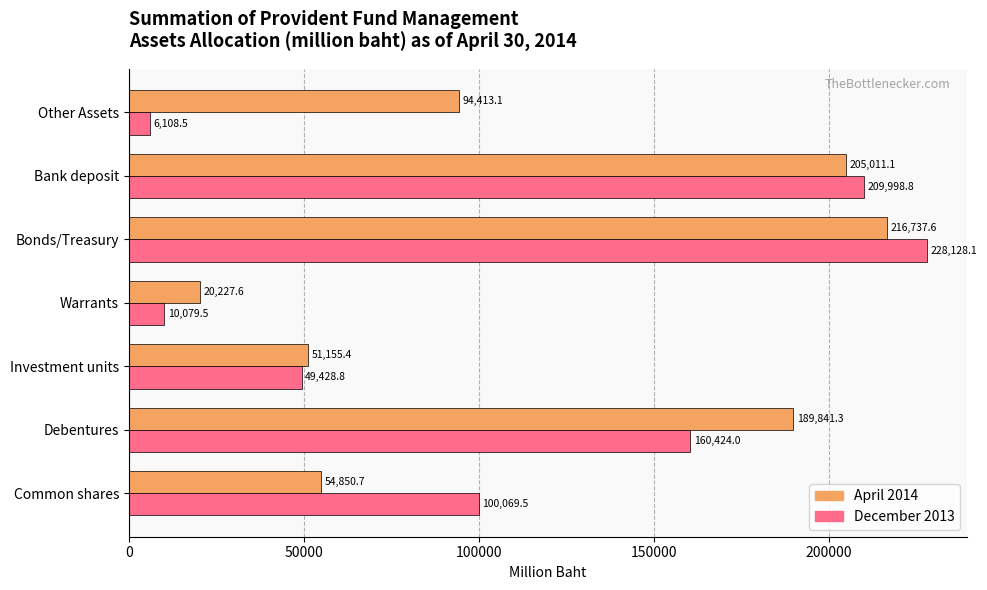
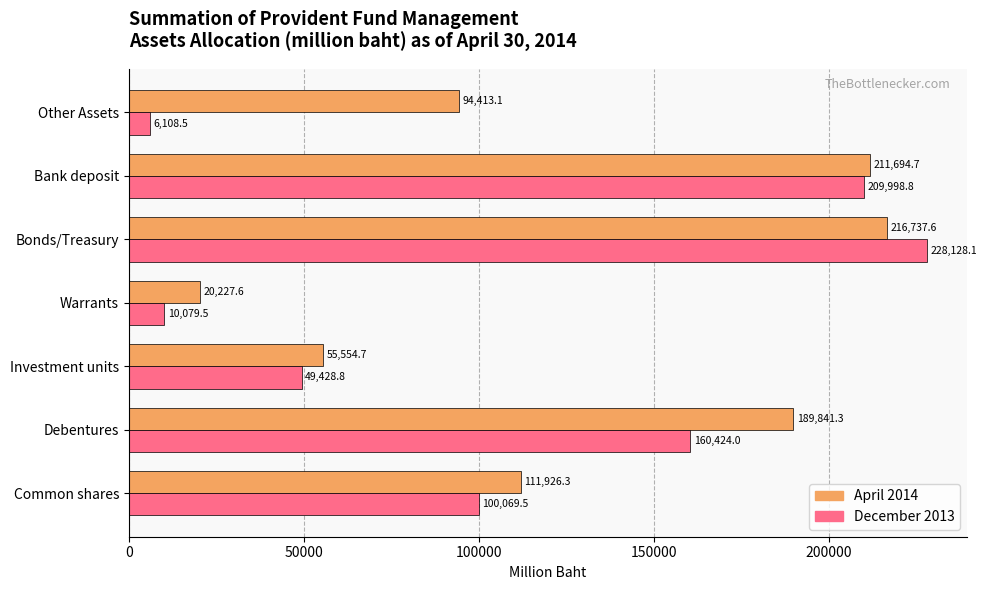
  {
    "April 2014": {
      "Other Assets": "94,413.1",
-     "Bank deposit": "205,011.1",
+     "Bank deposit": "211,694.7",
      "Bonds/Treasury": "216,737.6",
      "Warrants": "20,227.6",
-     "Investment units": "51,155.4",
+     "Investment units": "55,554.7",
      "Debentures": "189,841.3",
-     "Common shares": "54,850.7"
+     "Common shares": "111,926.3"
    },
    "December 2013": {
      "Other Assets": "6,108.5",
      "Bank deposit": "209,998.8",
      "Bonds/Treasury": "228,128.1",
      "Warrants": "10,079.5",
      "Investment units": "49,428.8",
      "Debentures": "160,424.0",
      "Common shares": "100,069.5"
    }
  }
